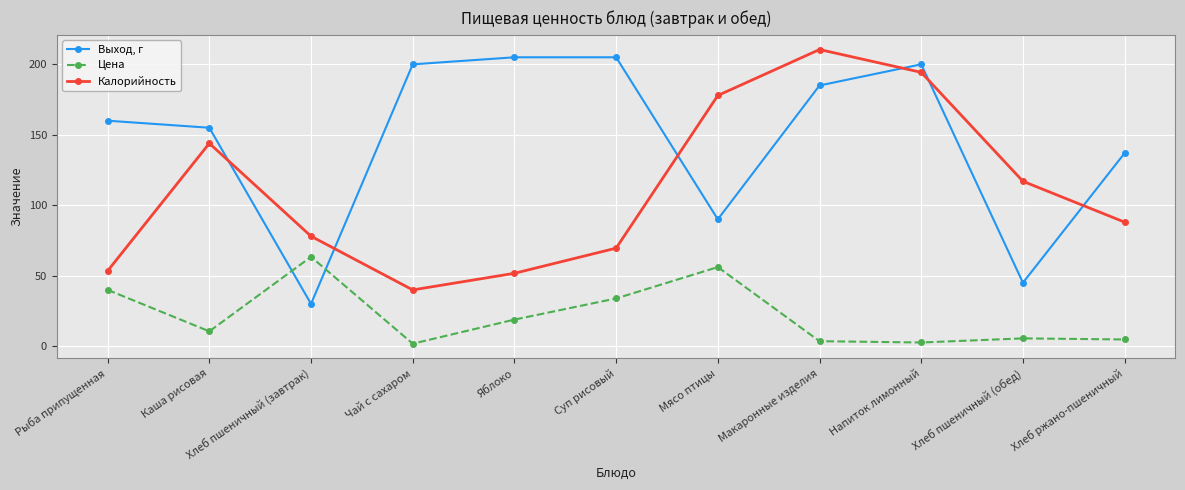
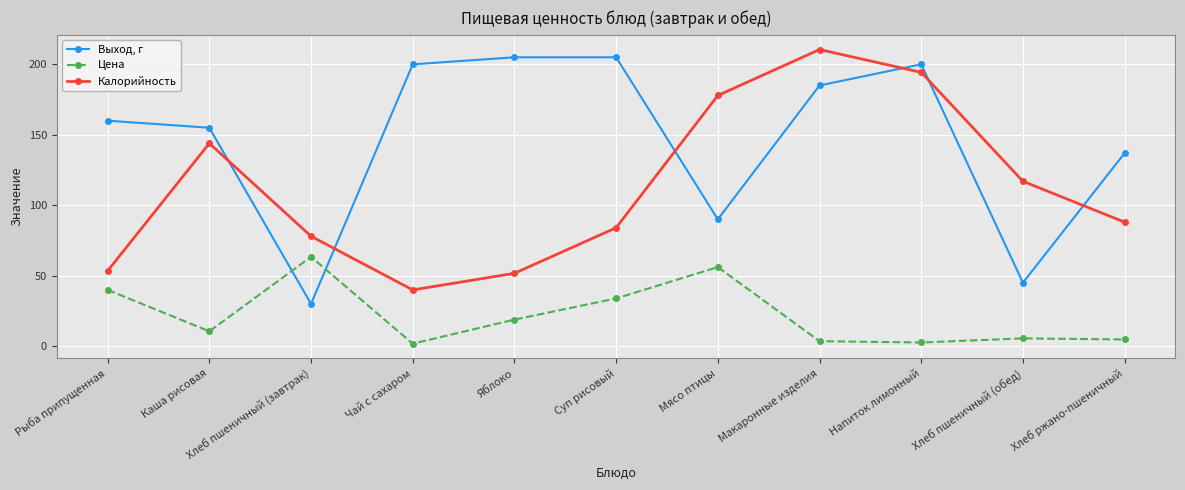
  {
    "Выход, г": {
      "Рыба припущенная": 160,
      "Каша рисовая": 155,
      "Хлеб пшеничный (завтрак)": 30,
      "Чай с сахаром": 200,
      "Яблоко": 205,
      "Суп рисовый": 205,
      "Мясо птицы": 90,
      "Макаронные изделия": 185,
      "Напиток лимонный": 200,
      "Хлеб пшеничный (обед)": 45,
      "Хлеб ржано-пшеничный": 137
    },
    "Цена": {
      "Рыба припущенная": 40,
      "Каша рисовая": 11,
      "Хлеб пшеничный (завтрак)": 63,
      "Чай с сахаром": 2,
      "Яблоко": 19,
      "Суп рисовый": 34,
      "Мясо птицы": 56,
      "Макаронные изделия": 4,
      "Напиток лимонный": 3,
      "Хлеб пшеничный (обед)": 6,
      "Хлеб ржано-пшеничный": 5
    },
    "Калорийность": {
      "Рыба припущенная": 53,
      "Каша рисовая": 144,
      "Хлеб пшеничный (завтрак)": 78,
      "Чай с сахаром": 40,
      "Яблоко": 52,
-     "Суп рисовый": 70,
+     "Суп рисовый": 84,
      "Мясо птицы": 178,
      "Макаронные изделия": 211,
      "Напиток лимонный": 194,
      "Хлеб пшеничный (обед)": 117,
      "Хлеб ржано-пшеничный": 88
    }
  }
